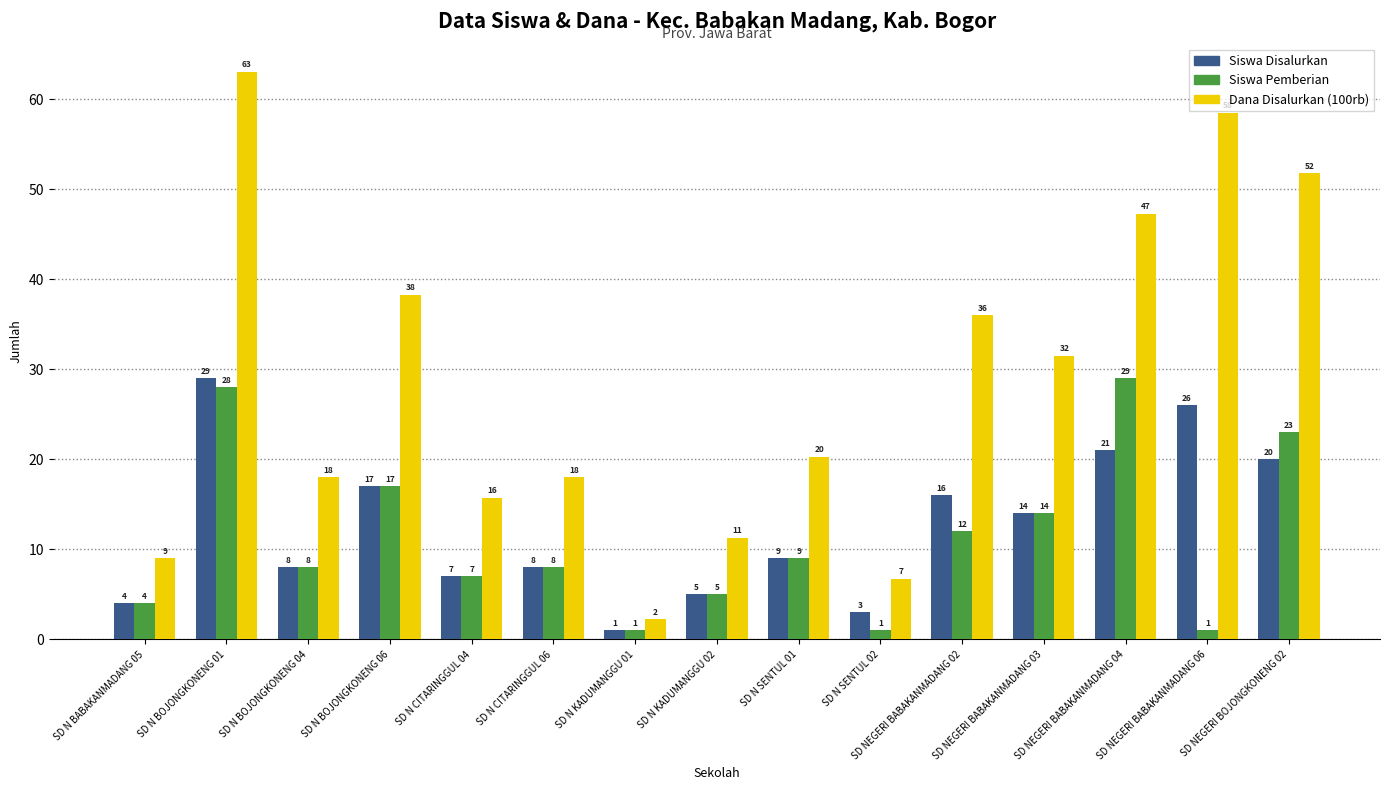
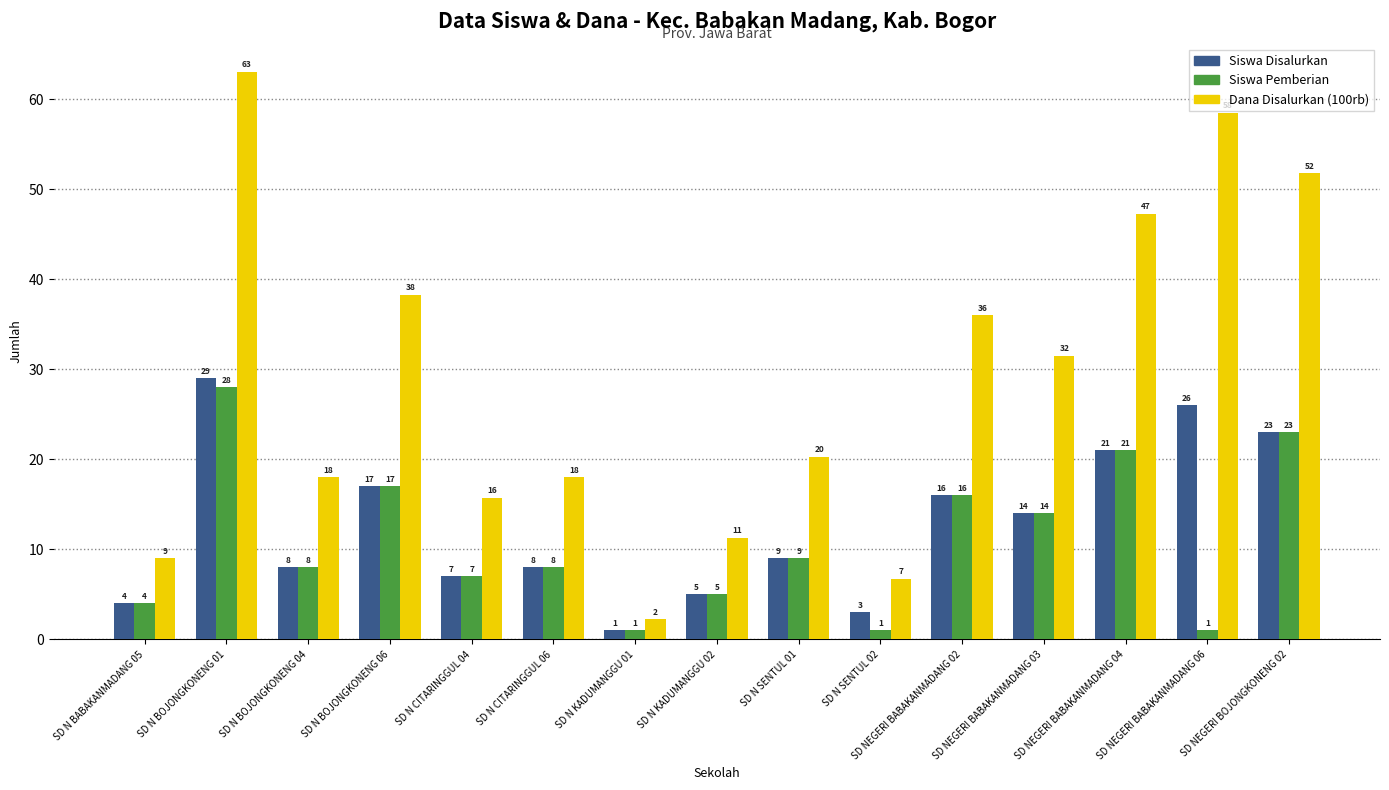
  {
    "Siswa Disalurkan": {
      "SD N BABAKANMADANG 05": 4,
      "SD N BOJONGKONENG 01": 29,
      "SD N BOJONGKONENG 04": 8,
      "SD N BOJONGKONENG 06": 17,
      "SD N CITARINGGUL 04": 7,
      "SD N CITARINGGUL 06": 8,
      "SD N KADUMANGGU 01": 1,
      "SD N KADUMANGGU 02": 5,
      "SD N SENTUL 01": 9,
      "SD N SENTUL 02": 3,
      "SD NEGERI BABAKANMADANG 02": 16,
      "SD NEGERI BABAKANMADANG 03": 14,
      "SD NEGERI BABAKANMADANG 04": 21,
      "SD NEGERI BABAKANMADANG 06": 26,
-     "SD NEGERI BOJONGKONENG 02": 20
+     "SD NEGERI BOJONGKONENG 02": 23
    },
    "Siswa Pemberian": {
      "SD N BABAKANMADANG 05": 4,
      "SD N BOJONGKONENG 01": 28,
      "SD N BOJONGKONENG 04": 8,
      "SD N BOJONGKONENG 06": 17,
      "SD N CITARINGGUL 04": 7,
      "SD N CITARINGGUL 06": 8,
      "SD N KADUMANGGU 01": 1,
      "SD N KADUMANGGU 02": 5,
      "SD N SENTUL 01": 9,
      "SD N SENTUL 02": 1,
-     "SD NEGERI BABAKANMADANG 02": 12,
+     "SD NEGERI BABAKANMADANG 02": 16,
      "SD NEGERI BABAKANMADANG 03": 14,
-     "SD NEGERI BABAKANMADANG 04": 29,
+     "SD NEGERI BABAKANMADANG 04": 21,
      "SD NEGERI BABAKANMADANG 06": 1,
      "SD NEGERI BOJONGKONENG 02": 23
    },
    "Dana Disalurkan (100rb)": {
      "SD N BABAKANMADANG 05": 9,
      "SD N BOJONGKONENG 01": 63,
      "SD N BOJONGKONENG 04": 18,
      "SD N BOJONGKONENG 06": 38,
      "SD N CITARINGGUL 04": 16,
      "SD N CITARINGGUL 06": 18,
      "SD N KADUMANGGU 01": 2,
      "SD N KADUMANGGU 02": 11,
      "SD N SENTUL 01": 20,
      "SD N SENTUL 02": 7,
      "SD NEGERI BABAKANMADANG 02": 36,
      "SD NEGERI BABAKANMADANG 03": 32,
      "SD NEGERI BABAKANMADANG 04": 47,
      "SD NEGERI BOJONGKONENG 02": 52
    }
  }
